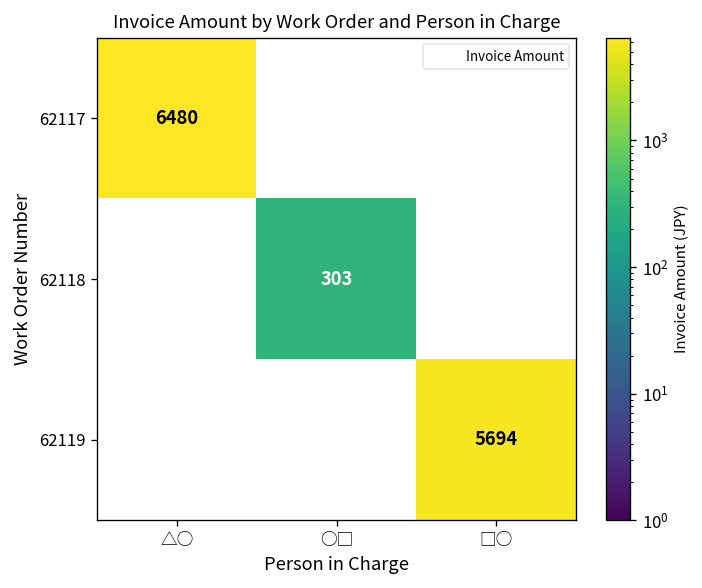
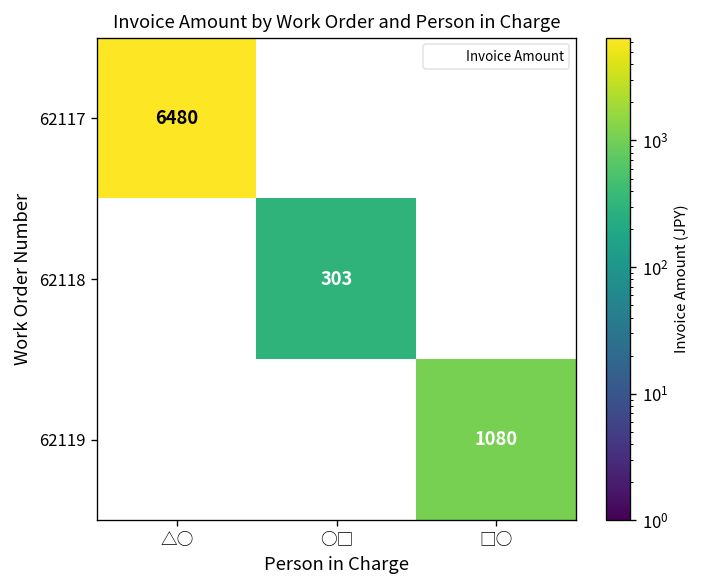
  {
    "62117": {
      "△○": 6480
    },
    "62118": {
      "○□": 303
    },
    "62119": {
-     "□○": 5694
+     "□○": 1080
    }
  }
